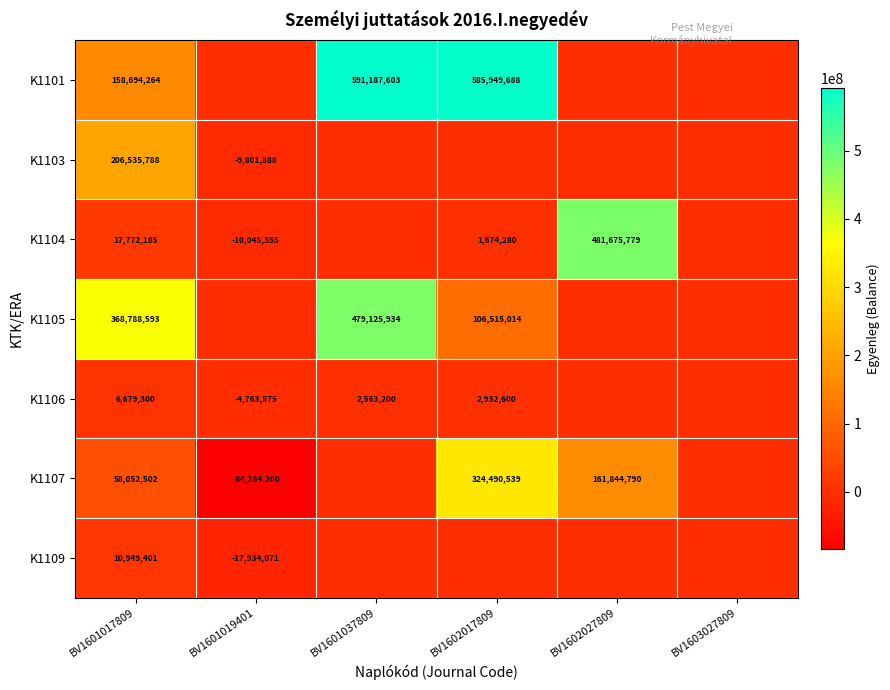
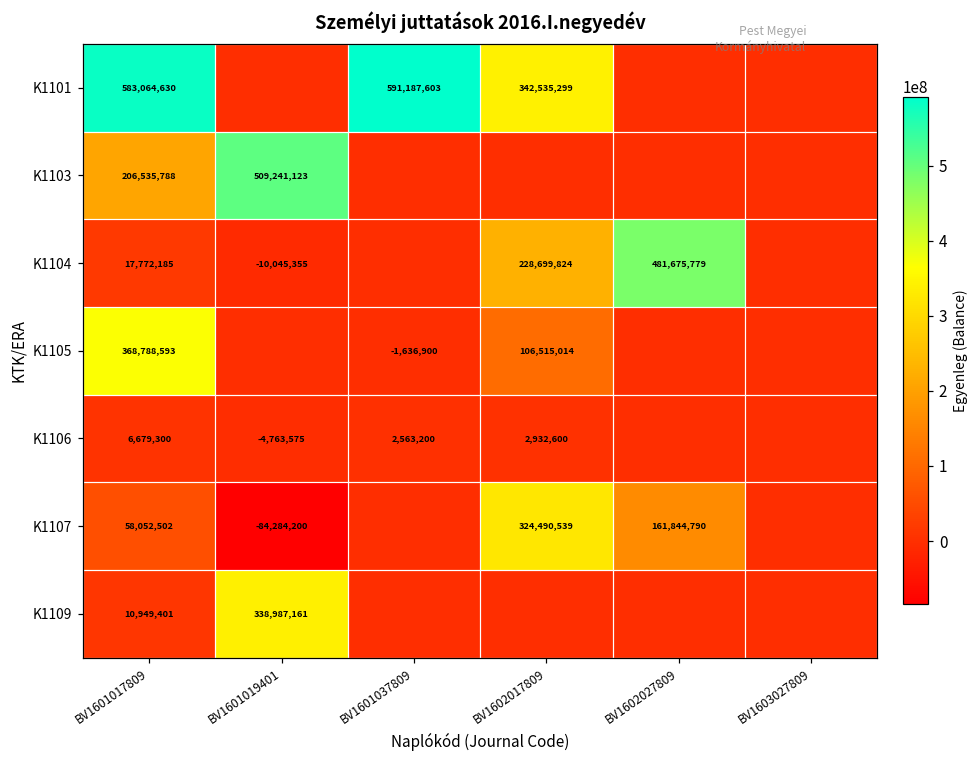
  {
    "K1101": {
-     "BV1601017809": "158,694,264",
+     "BV1601017809": "583,064,630",
      "BV1601037809": "591,187,603",
-     "BV1602017809": "585,949,688"
+     "BV1602017809": "342,535,299"
    },
    "K1103": {
      "BV1601017809": "206,535,788",
-     "BV1601019401": "-9,801,888"
+     "BV1601019401": "509,241,123"
    },
    "K1104": {
      "BV1601017809": "17,772,185",
      "BV1601019401": "-10,045,355",
-     "BV1602017809": "1,674,280",
+     "BV1602017809": "228,699,824",
      "BV1602027809": "481,675,779"
    },
    "K1105": {
      "BV1601017809": "368,788,593",
-     "BV1601037809": "479,125,934",
+     "BV1601037809": "-1,636,900",
      "BV1602017809": "106,515,014"
    },
    "K1106": {
      "BV1601017809": "6,679,300",
      "BV1601019401": "-4,763,575",
      "BV1601037809": "2,563,200",
      "BV1602017809": "2,932,600"
    },
    "K1107": {
      "BV1601017809": "58,052,502",
      "BV1601019401": "-84,284,200",
      "BV1602017809": "324,490,539",
      "BV1602027809": "161,844,790"
    },
    "K1109": {
      "BV1601017809": "10,949,401",
-     "BV1601019401": "-17,934,071"
+     "BV1601019401": "338,987,161"
    }
  }
